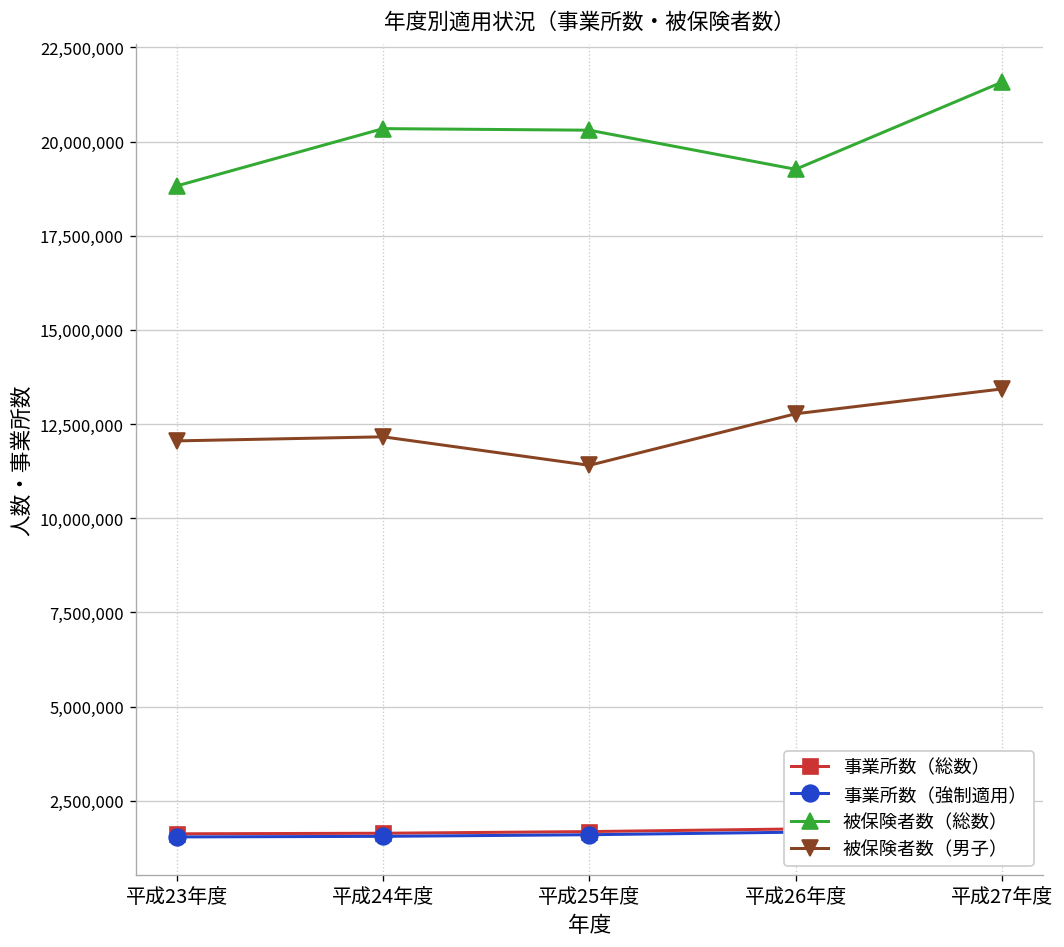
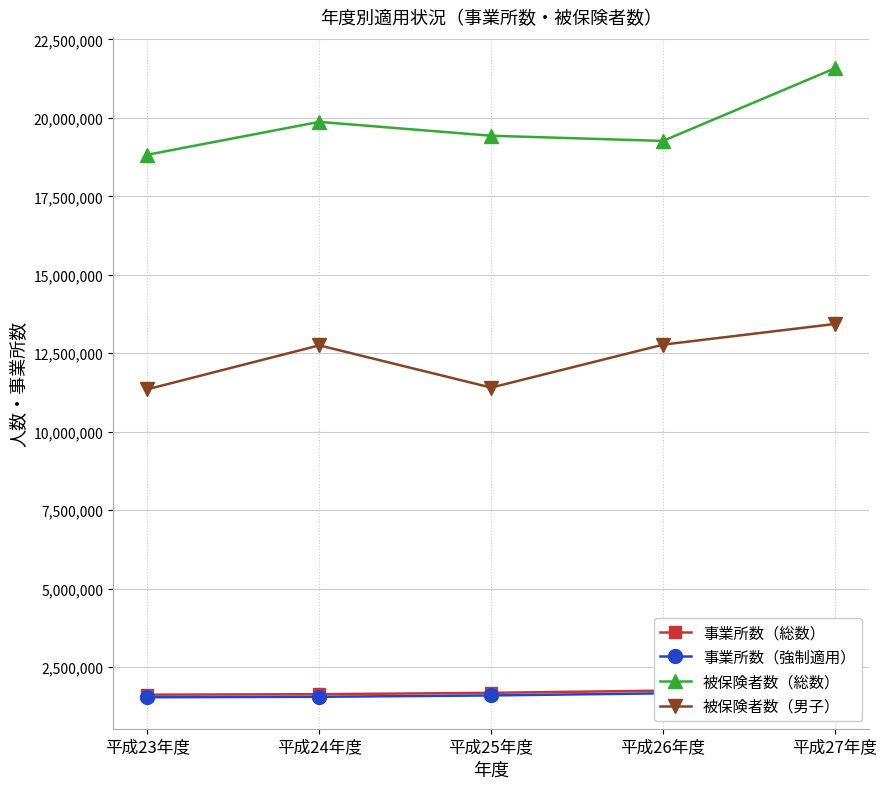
  {
    "事業所数（総数）": {
      "平成23年度": "1,600,000",
      "平成24年度": "1,600,000",
      "平成25年度": "1,700,000"
    },
    "事業所数（強制適用）": {
      "平成23年度": "1,500,000",
      "平成24年度": "1,600,000",
      "平成25年度": "1,600,000"
    },
    "被保険者数（総数）": {
      "平成23年度": "18,800,000",
-     "平成24年度": "20,300,000",
-     "平成25年度": "20,300,000",
+     "平成24年度": "19,900,000",
+     "平成25年度": "19,400,000",
      "平成26年度": "19,300,000",
      "平成27年度": "21,600,000"
    },
    "被保険者数（男子）": {
-     "平成23年度": "12,100,000",
-     "平成24年度": "12,200,000",
+     "平成23年度": "11,400,000",
+     "平成24年度": "12,800,000",
      "平成25年度": "11,400,000",
      "平成26年度": "12,800,000",
      "平成27年度": "13,400,000"
    }
  }
